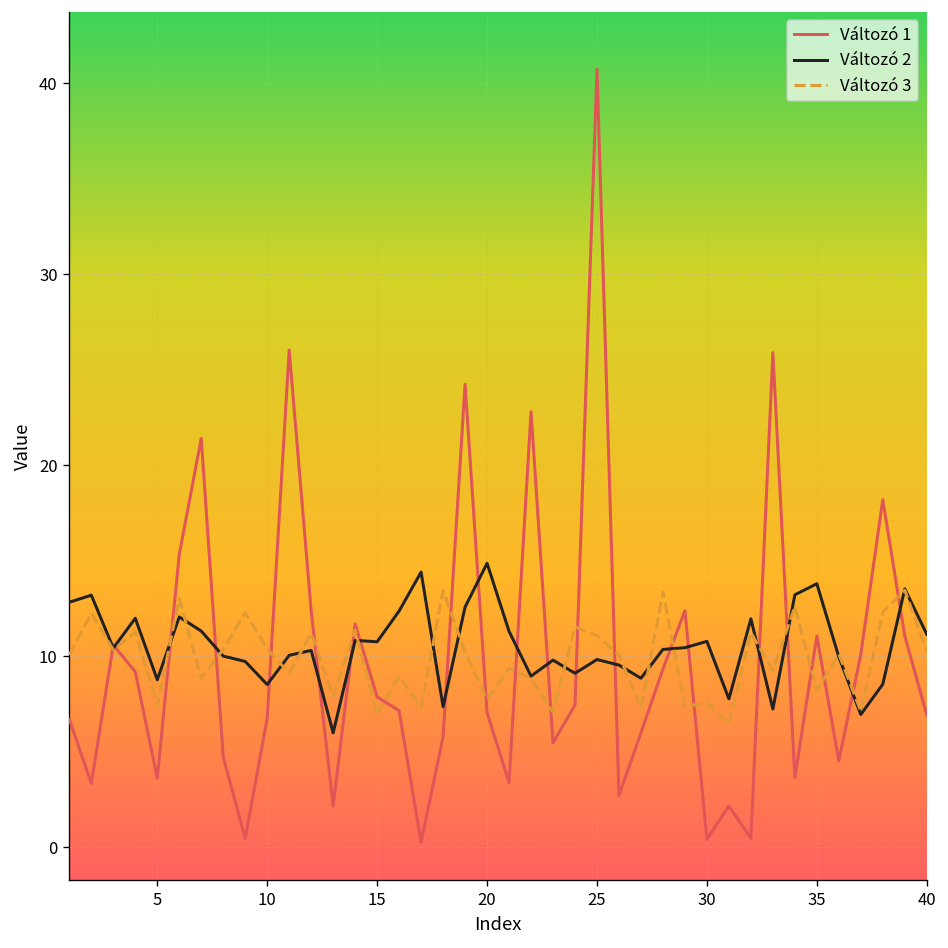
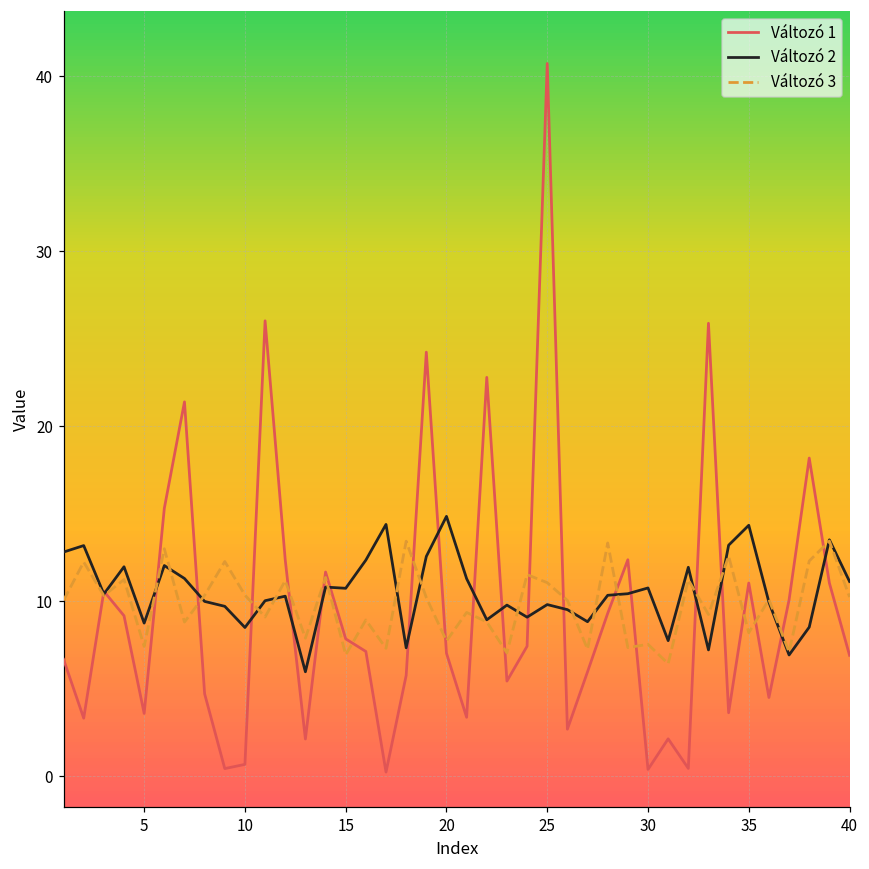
  {
    "Változó 1": {
      "5": 3.6,
-     "10": 6.7,
+     "10": 0.7,
      "15": 7.9,
      "20": 7.0,
      "25": 40.7,
      "30": 0.4,
      "35": 11.1,
      "40": 6.9
    },
    "Változó 2": {
      "5": 8.8,
      "10": 8.5,
      "15": 10.8,
      "20": 14.9,
      "25": 9.8,
      "30": 10.8,
-     "35": 13.8,
+     "35": 14.4,
      "40": 11.1
    },
    "Változó 3": {
      "5": 7.4,
      "10": 10.4,
      "15": 7.0,
      "20": 7.7,
      "25": 11.1,
      "30": 7.6,
      "35": 8.2,
      "40": 10.3
    }
  }
